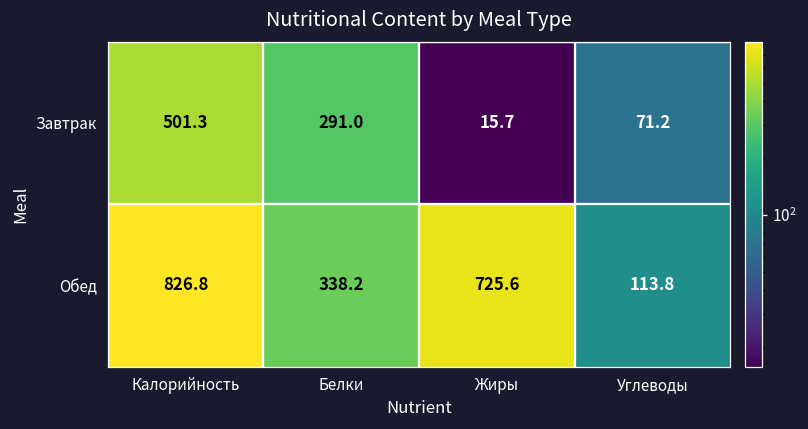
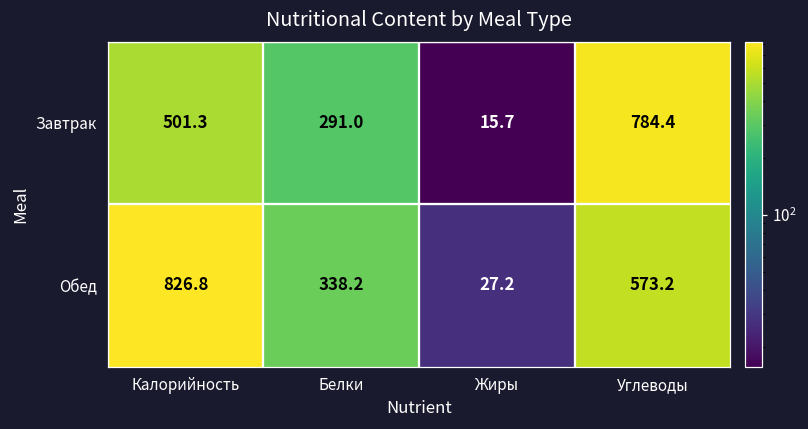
  {
    "Завтрак": {
      "Калорийность": 501.3,
      "Белки": 291.0,
      "Жиры": 15.7,
-     "Углеводы": 71.2
+     "Углеводы": 784.4
    },
    "Обед": {
      "Калорийность": 826.8,
      "Белки": 338.2,
-     "Жиры": 725.6,
-     "Углеводы": 113.8
+     "Жиры": 27.2,
+     "Углеводы": 573.2
    }
  }
